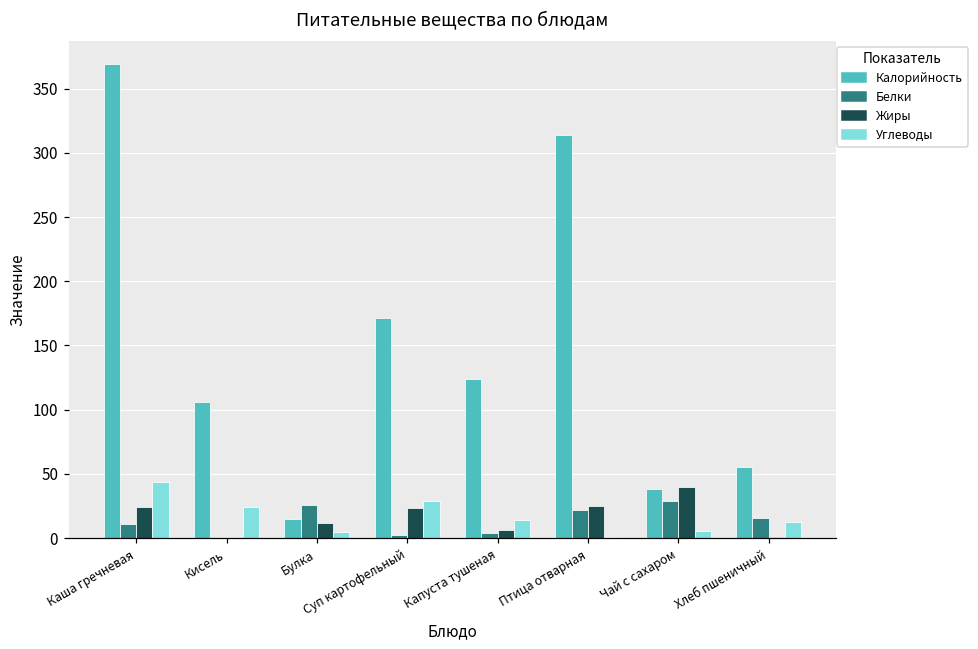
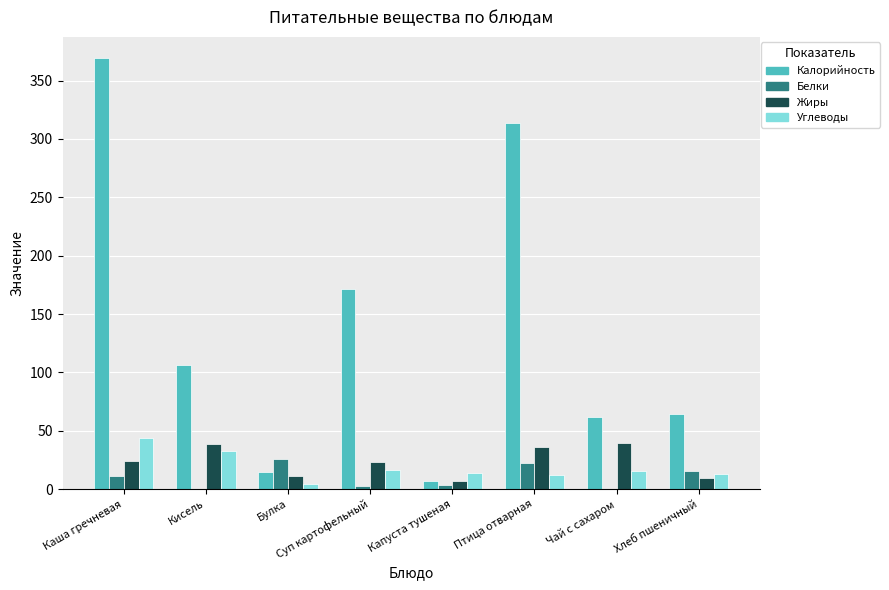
  {
    "Калорийность": {
      "Каша гречневая": 369,
      "Кисель": 106,
      "Булка": 15,
      "Суп картофельный": 172,
-     "Капуста тушеная": 124,
+     "Капуста тушеная": 7,
      "Птица отварная": 314,
-     "Чай с сахаром": 38,
-     "Хлеб пшеничный": 55
+     "Чай с сахаром": 62,
+     "Хлеб пшеничный": 65
    },
    "Белки": {
      "Каша гречневая": 11,
      "Булка": 26,
      "Суп картофельный": 2,
      "Капуста тушеная": 4,
      "Птица отварная": 22,
-     "Чай с сахаром": 29,
+     "Чай с сахаром": 0,
      "Хлеб пшеничный": 16
    },
    "Жиры": {
      "Каша гречневая": 24,
-     "Кисель": 0,
+     "Кисель": 39,
      "Булка": 12,
      "Суп картофельный": 24,
      "Капуста тушеная": 7,
-     "Птица отварная": 25,
+     "Птица отварная": 36,
      "Чай с сахаром": 40,
-     "Хлеб пшеничный": 1
+     "Хлеб пшеничный": 10
    },
    "Углеводы": {
      "Каша гречневая": 44,
-     "Кисель": 24,
+     "Кисель": 33,
      "Булка": 4,
-     "Суп картофельный": 29,
+     "Суп картофельный": 17,
      "Капуста тушеная": 14,
-     "Птица отварная": 0,
-     "Чай с сахаром": 6,
+     "Птица отварная": 12,
+     "Чай с сахаром": 15,
      "Хлеб пшеничный": 13
    }
  }
